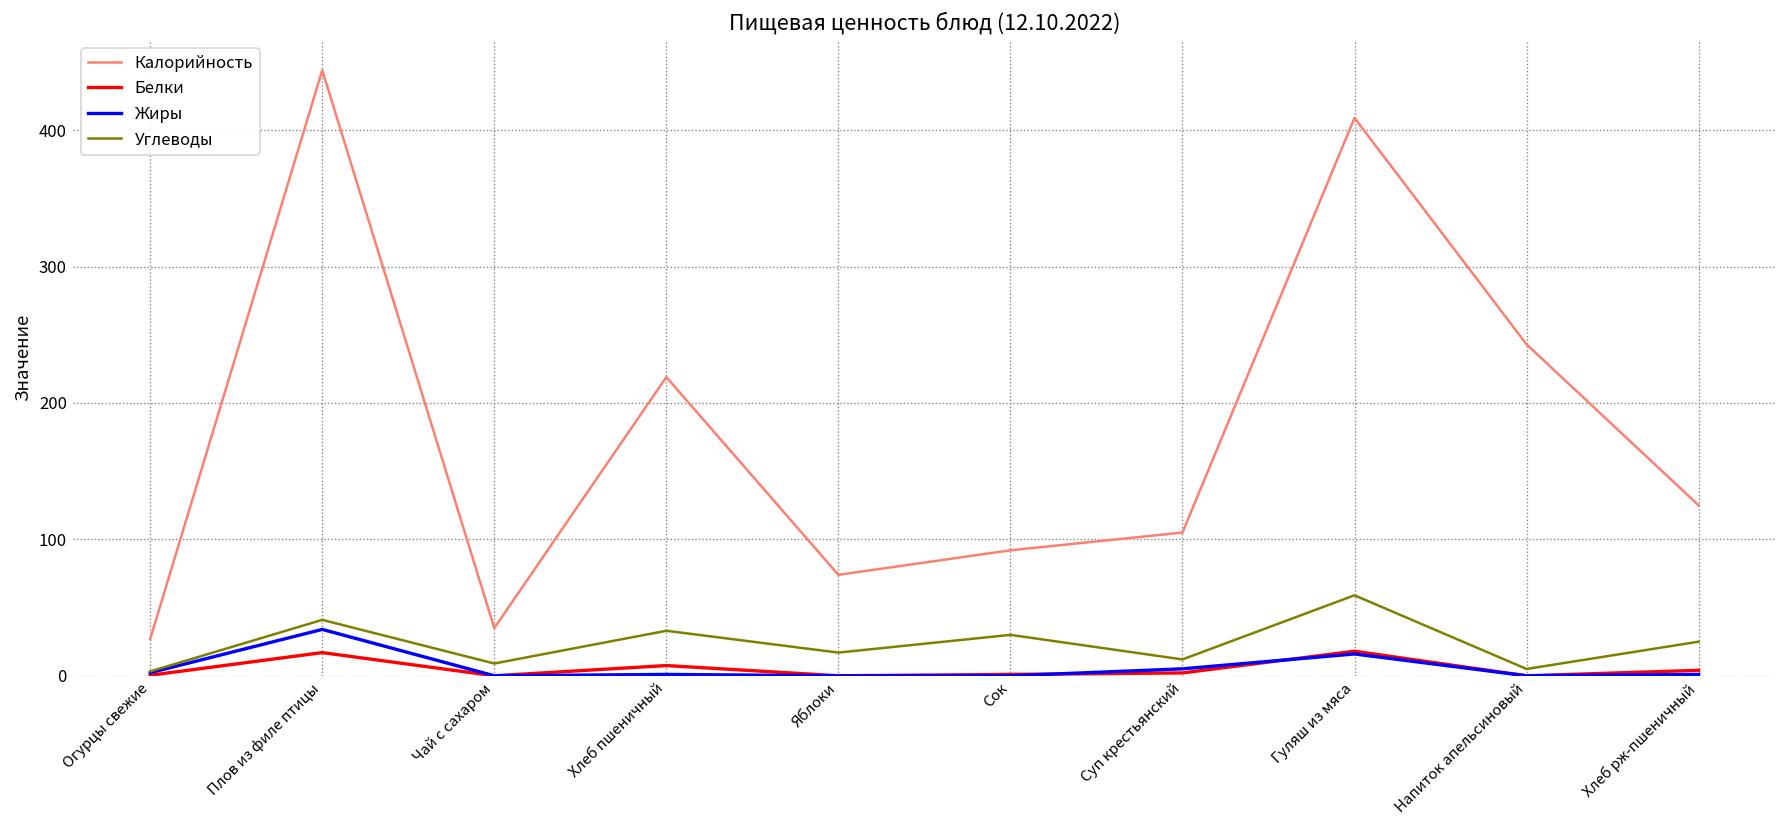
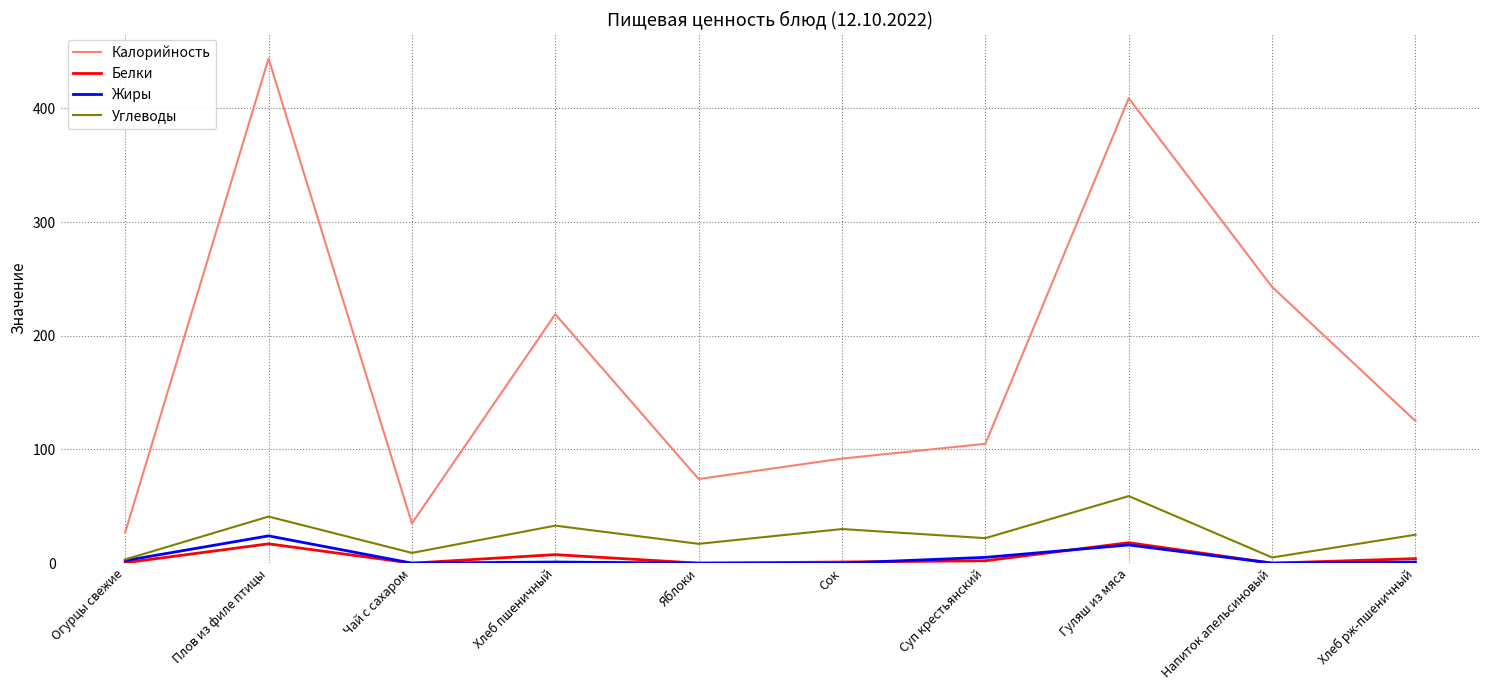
  {
    "Калорийность": {
      "Огурцы свежие": 27,
      "Плов из филе птицы": 444,
      "Чай с сахаром": 35,
      "Хлеб пшеничный": 219,
      "Яблоки": 74,
      "Сок": 92,
      "Суп крестьянский": 105,
      "Гуляш из мяса": 409,
      "Напиток апельсиновый": 243,
      "Хлеб рж-пшеничный": 125
    },
    "Белки": {
      "Плов из филе птицы": 17,
      "Хлеб пшеничный": 8,
      "Суп крестьянский": 2,
      "Хлеб рж-пшеничный": 4
    },
    "Жиры": {
-     "Плов из филе птицы": 34,
+     "Плов из филе птицы": 24,
      "Хлеб пшеничный": 1,
      "Суп крестьянский": 5,
      "Хлеб рж-пшеничный": 1
    },
    "Углеводы": {
      "Плов из филе птицы": 41,
      "Чай с сахаром": 9,
      "Хлеб пшеничный": 33,
      "Яблоки": 17,
      "Сок": 30,
-     "Суп крестьянский": 12,
+     "Суп крестьянский": 22,
      "Гуляш из мяса": 59,
      "Напиток апельсиновый": 5,
      "Хлеб рж-пшеничный": 25
    }
  }
